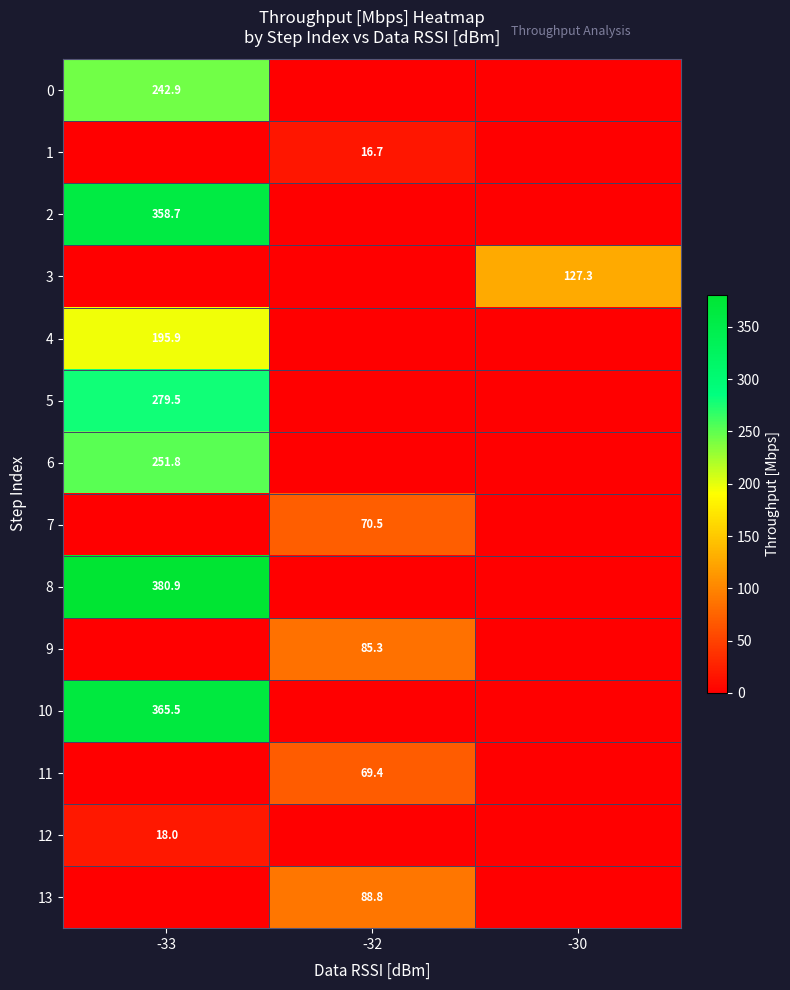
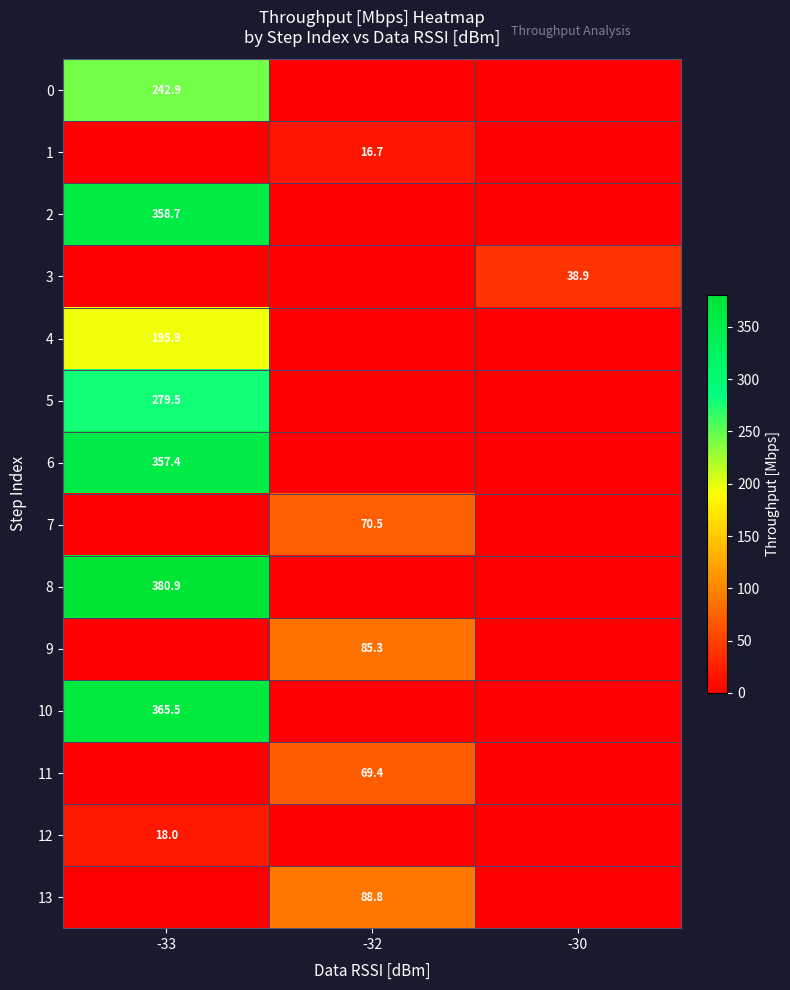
  {
    "0": {
      "-33": 242.9
    },
    "1": {
      "-32": 16.7
    },
    "2": {
      "-33": 358.7
    },
    "3": {
-     "-30": 127.3
+     "-30": 38.9
    },
    "4": {
      "-33": 195.9
    },
    "5": {
      "-33": 279.5
    },
    "6": {
-     "-33": 251.8
+     "-33": 357.4
    },
    "7": {
      "-32": 70.5
    },
    "8": {
      "-33": 380.9
    },
    "9": {
      "-32": 85.3
    },
    "10": {
      "-33": 365.5
    },
    "11": {
      "-32": 69.4
    },
    "12": {
      "-33": 18.0
    },
    "13": {
      "-32": 88.8
    }
  }
